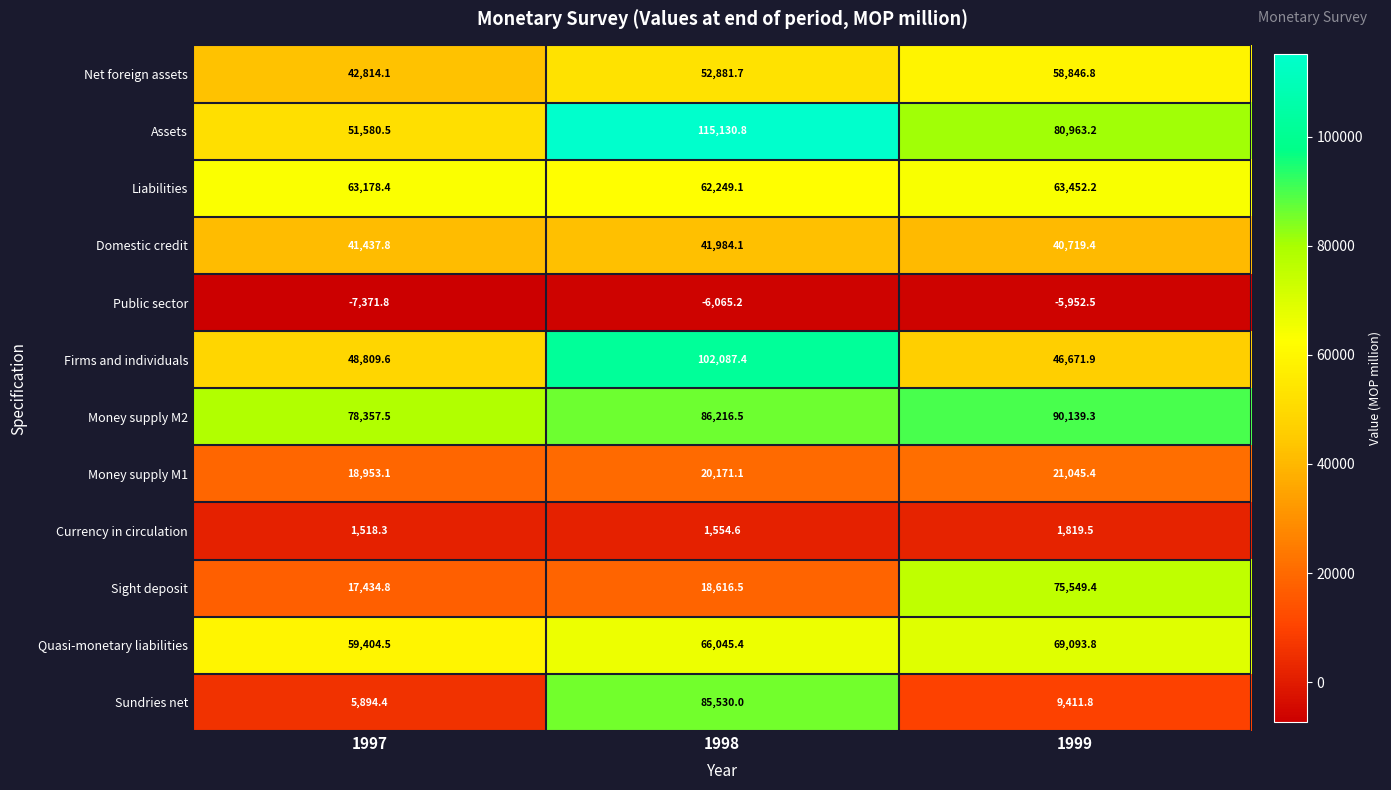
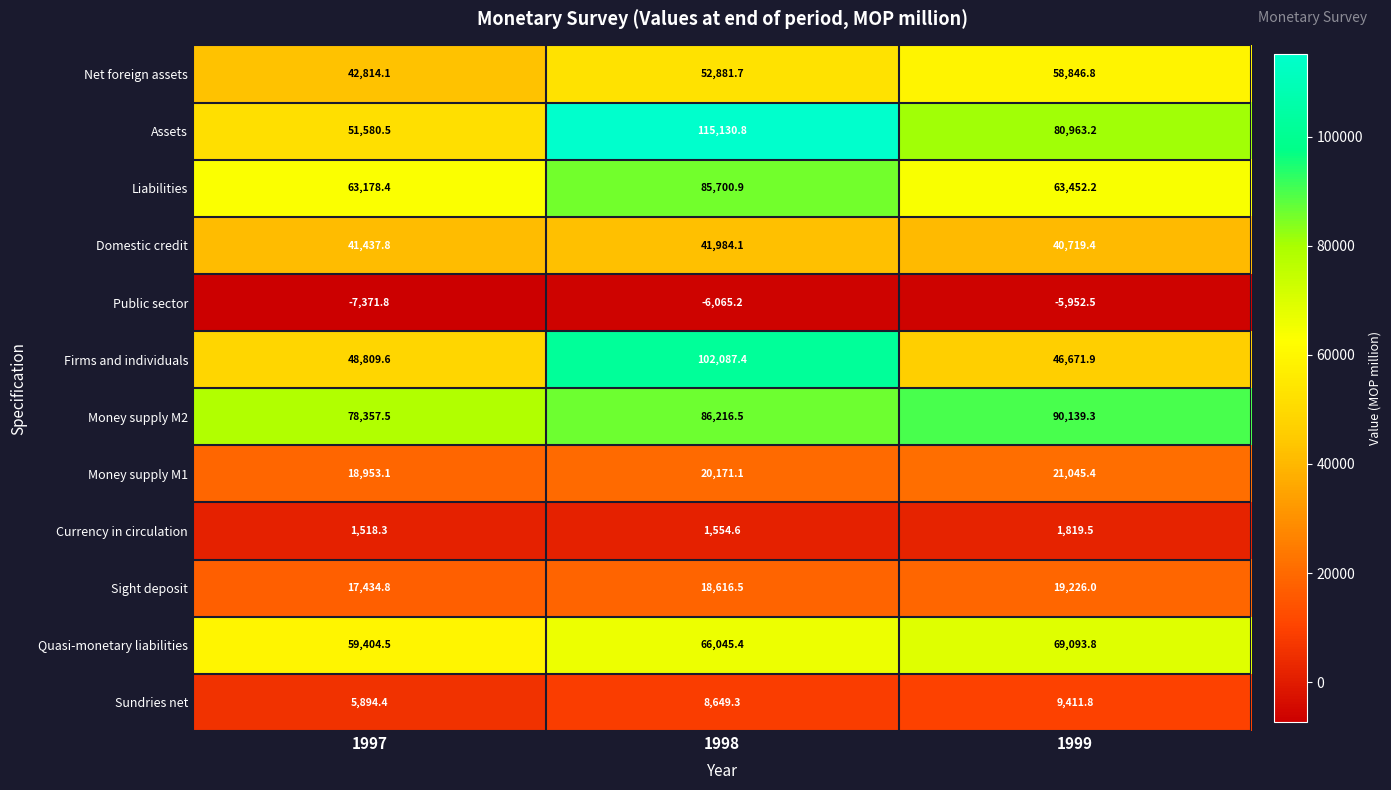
  {
    "Net foreign assets": {
      "1997": "42,814.1",
      "1998": "52,881.7",
      "1999": "58,846.8"
    },
    "Assets": {
      "1997": "51,580.5",
      "1998": "115,130.8",
      "1999": "80,963.2"
    },
    "Liabilities": {
      "1997": "63,178.4",
-     "1998": "62,249.1",
+     "1998": "85,700.9",
      "1999": "63,452.2"
    },
    "Domestic credit": {
      "1997": "41,437.8",
      "1998": "41,984.1",
      "1999": "40,719.4"
    },
    "Public sector": {
      "1997": "-7,371.8",
      "1998": "-6,065.2",
      "1999": "-5,952.5"
    },
    "Firms and individuals": {
      "1997": "48,809.6",
      "1998": "102,087.4",
      "1999": "46,671.9"
    },
    "Money supply M2": {
      "1997": "78,357.5",
      "1998": "86,216.5",
      "1999": "90,139.3"
    },
    "Money supply M1": {
      "1997": "18,953.1",
      "1998": "20,171.1",
      "1999": "21,045.4"
    },
    "Currency in circulation": {
      "1997": "1,518.3",
      "1998": "1,554.6",
      "1999": "1,819.5"
    },
    "Sight deposit": {
      "1997": "17,434.8",
      "1998": "18,616.5",
-     "1999": "75,549.4"
+     "1999": "19,226.0"
    },
    "Quasi-monetary liabilities": {
      "1997": "59,404.5",
      "1998": "66,045.4",
      "1999": "69,093.8"
    },
    "Sundries net": {
      "1997": "5,894.4",
-     "1998": "85,530.0",
+     "1998": "8,649.3",
      "1999": "9,411.8"
    }
  }
